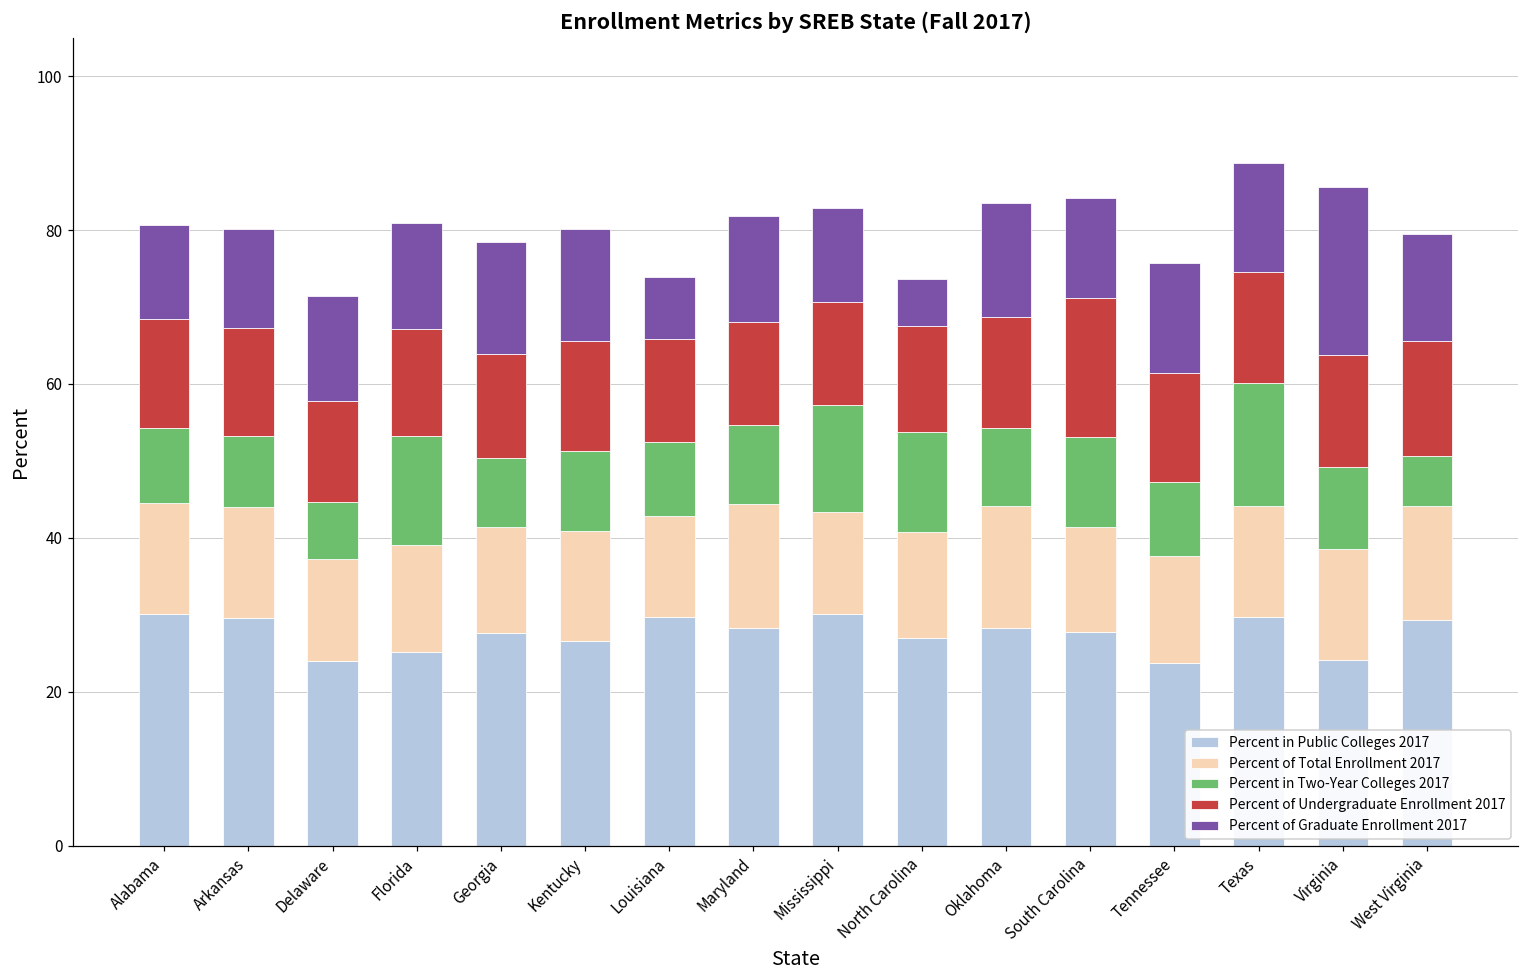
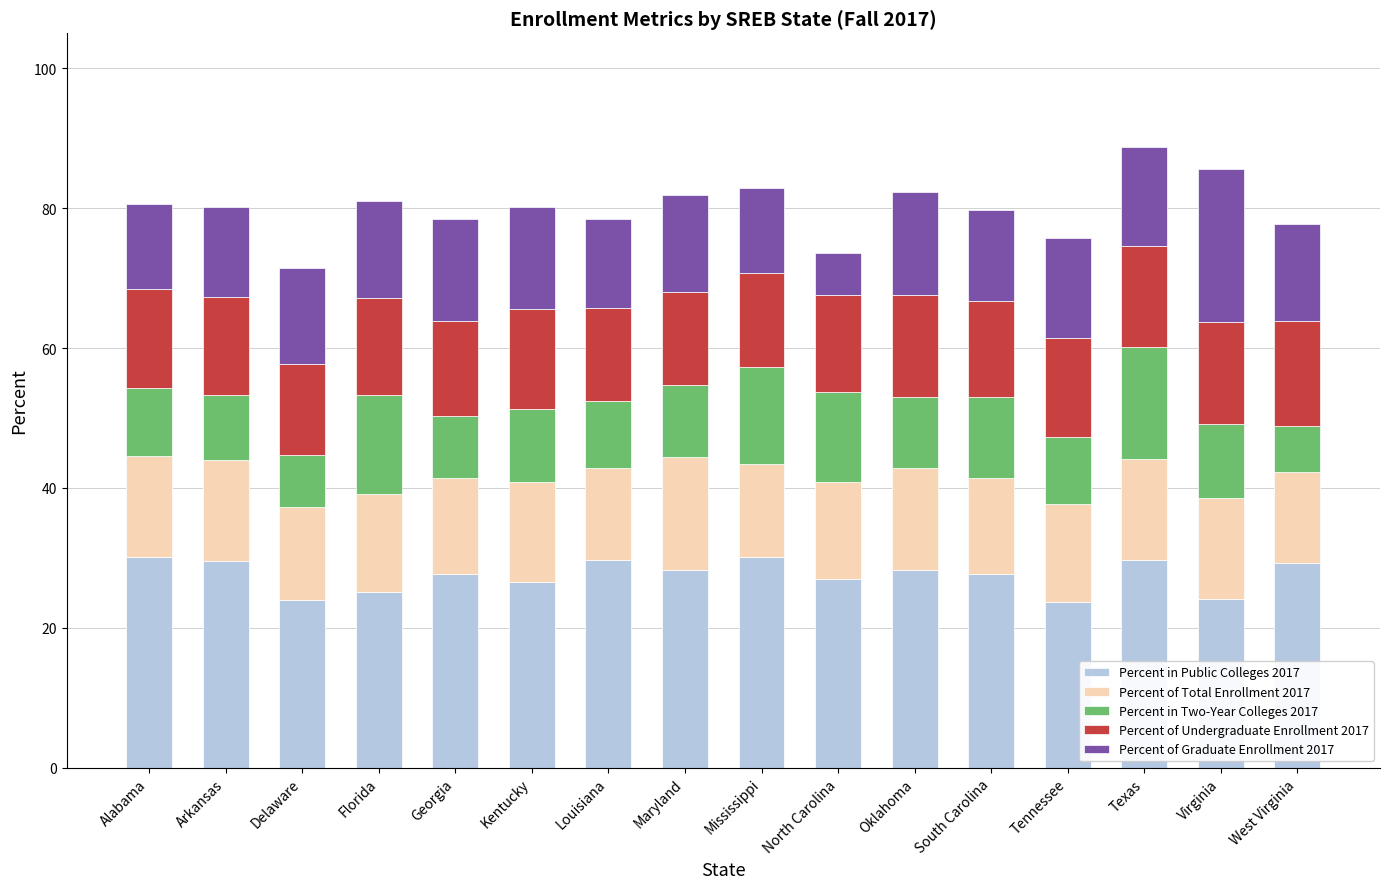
  {
    "Percent in Public Colleges 2017": {
      "Alabama": 30,
      "Arkansas": 30,
      "Delaware": 24,
      "Florida": 25,
      "Georgia": 28,
      "Kentucky": 27,
      "Louisiana": 30,
      "Maryland": 28,
      "Mississippi": 30,
      "North Carolina": 27,
      "Oklahoma": 28,
      "South Carolina": 28,
      "Tennessee": 24,
      "Texas": 30,
      "Virginia": 24,
      "West Virginia": 29
    },
    "Percent of Total Enrollment 2017": {
      "Alabama": 14,
      "Arkansas": 14,
      "Delaware": 13,
      "Florida": 14,
      "Georgia": 14,
      "Kentucky": 14,
      "Louisiana": 13,
      "Maryland": 16,
      "Mississippi": 13,
      "North Carolina": 14,
-     "Oklahoma": 16,
+     "Oklahoma": 15,
      "South Carolina": 14,
      "Tennessee": 14,
      "Texas": 14,
      "Virginia": 14,
-     "West Virginia": 15
+     "West Virginia": 13
    },
    "Percent in Two-Year Colleges 2017": {
      "Alabama": 10,
      "Arkansas": 9,
      "Delaware": 7,
      "Florida": 14,
      "Georgia": 9,
      "Kentucky": 10,
      "Louisiana": 10,
      "Maryland": 10,
      "Mississippi": 14,
      "North Carolina": 13,
      "Oklahoma": 10,
      "South Carolina": 12,
      "Tennessee": 10,
      "Texas": 16,
      "Virginia": 11,
      "West Virginia": 7
    },
    "Percent of Undergraduate Enrollment 2017": {
      "Alabama": 14,
      "Arkansas": 14,
      "Delaware": 13,
      "Florida": 14,
      "Georgia": 14,
      "Kentucky": 14,
      "Louisiana": 13,
      "Maryland": 13,
      "Mississippi": 13,
      "North Carolina": 14,
      "Oklahoma": 14,
-     "South Carolina": 18,
+     "South Carolina": 14,
      "Tennessee": 14,
      "Texas": 14,
      "Virginia": 15,
      "West Virginia": 15
    },
    "Percent of Graduate Enrollment 2017": {
      "Alabama": 12,
      "Arkansas": 13,
      "Delaware": 14,
      "Florida": 14,
      "Georgia": 15,
      "Kentucky": 15,
-     "Louisiana": 8,
+     "Louisiana": 13,
      "Maryland": 14,
      "Mississippi": 12,
      "North Carolina": 6,
      "Oklahoma": 15,
      "South Carolina": 13,
      "Tennessee": 14,
      "Texas": 14,
      "Virginia": 22,
      "West Virginia": 14
    }
  }
